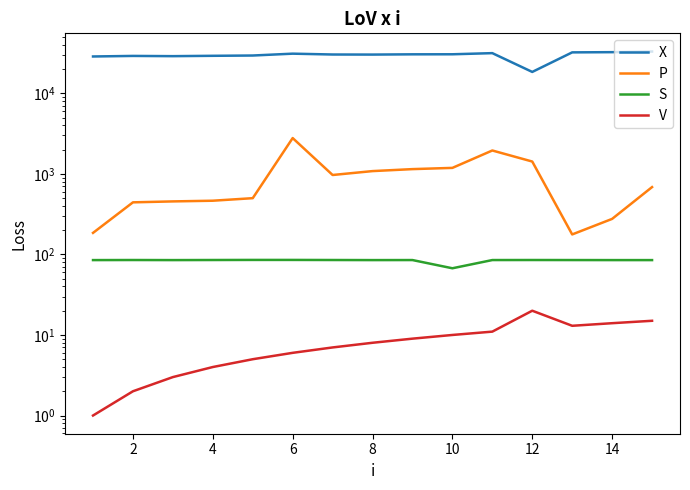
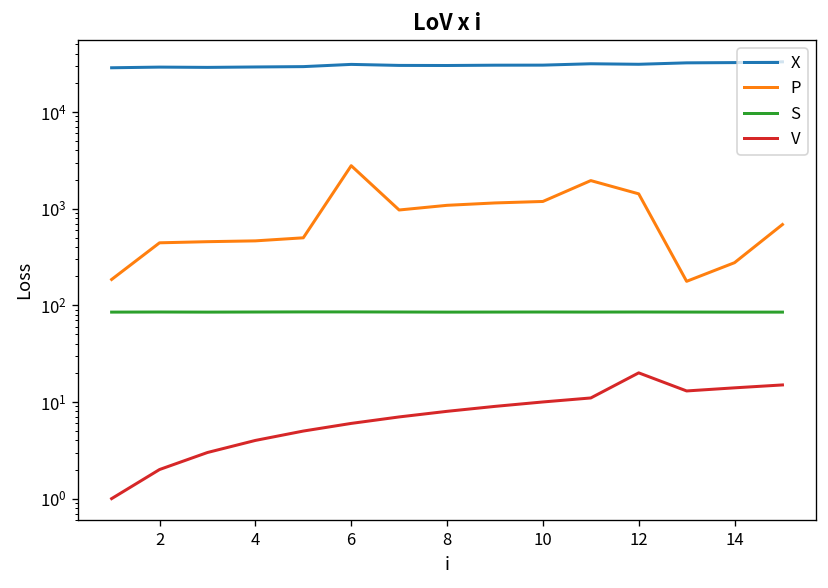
  {
    "X": {
      "2": 29000,
      "4": 29000,
      "6": 31000,
      "8": 30000,
      "10": 31000,
-     "12": 18000,
+     "12": 31000,
      "14": 32000
    },
    "P": {
      "2": 400,
      "4": 500,
      "6": 2800,
      "8": 1100,
      "10": 1200,
      "12": 1400,
      "14": 280
    },
    "S": {
      "2": 90,
      "4": 90,
      "6": 90,
      "8": 90,
-     "10": 70,
+     "10": 90,
      "12": 90,
      "14": 90
    },
    "V": {
      "2": 2,
      "4": 4,
      "6": 6,
      "8": 8,
      "10": 10,
      "12": 20,
      "14": 14
    }
  }
